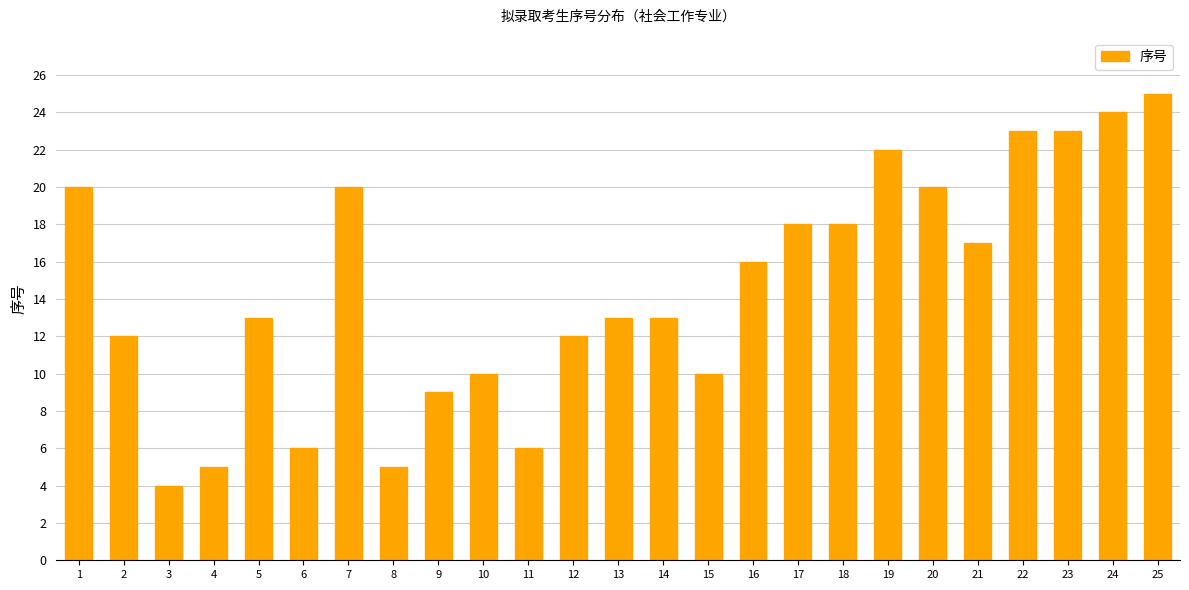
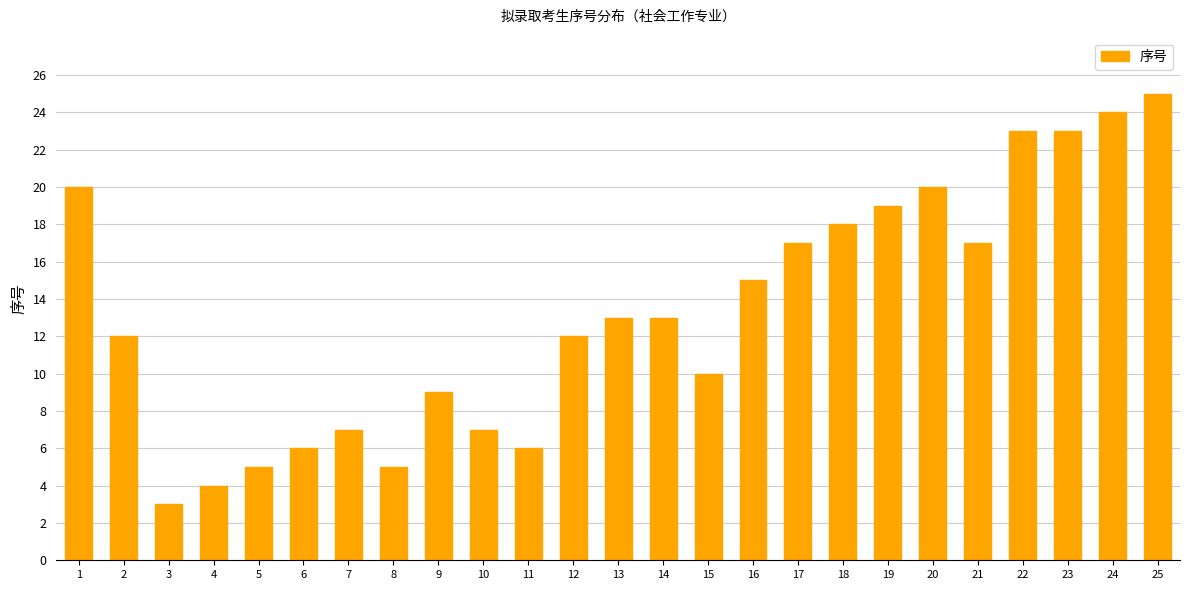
  {
    "1": 20,
    "2": 12,
-   "3": 4,
-   "4": 5,
-   "5": 13,
+   "3": 3,
+   "4": 4,
+   "5": 5,
    "6": 6,
-   "7": 20,
+   "7": 7,
    "8": 5,
    "9": 9,
-   "10": 10,
+   "10": 7,
    "11": 6,
    "12": 12,
    "13": 13,
    "14": 13,
    "15": 10,
-   "16": 16,
-   "17": 18,
+   "16": 15,
+   "17": 17,
    "18": 18,
-   "19": 22,
+   "19": 19,
    "20": 20,
    "21": 17,
    "22": 23,
    "23": 23,
    "24": 24,
    "25": 25
  }
